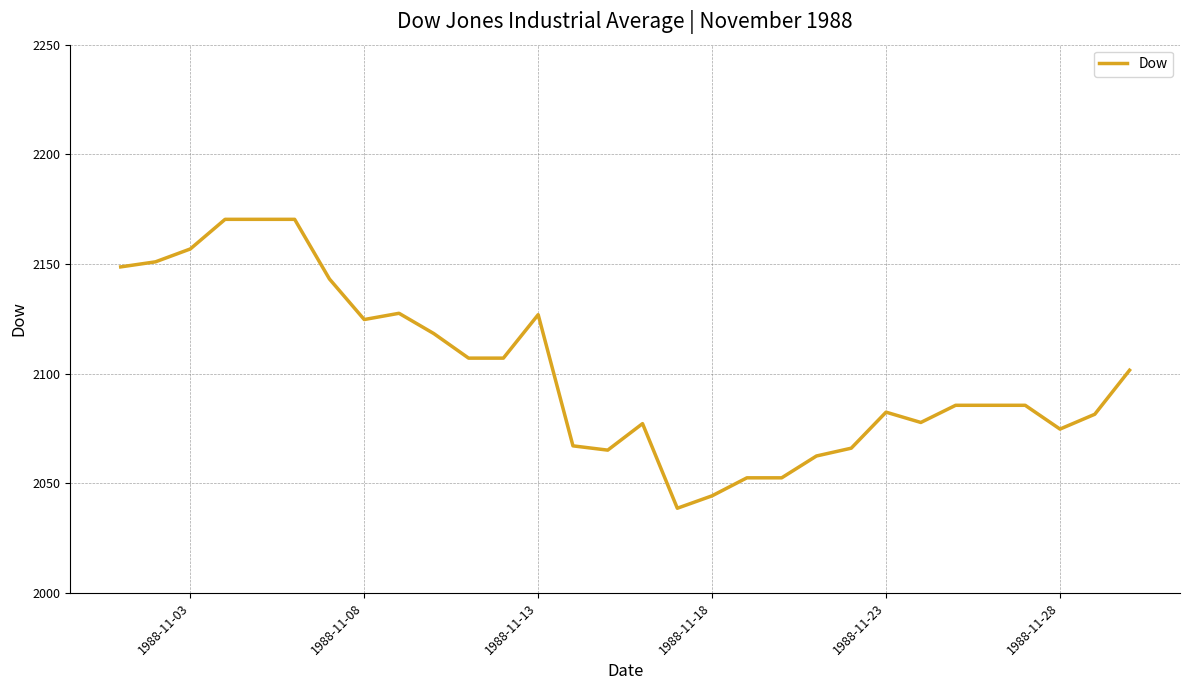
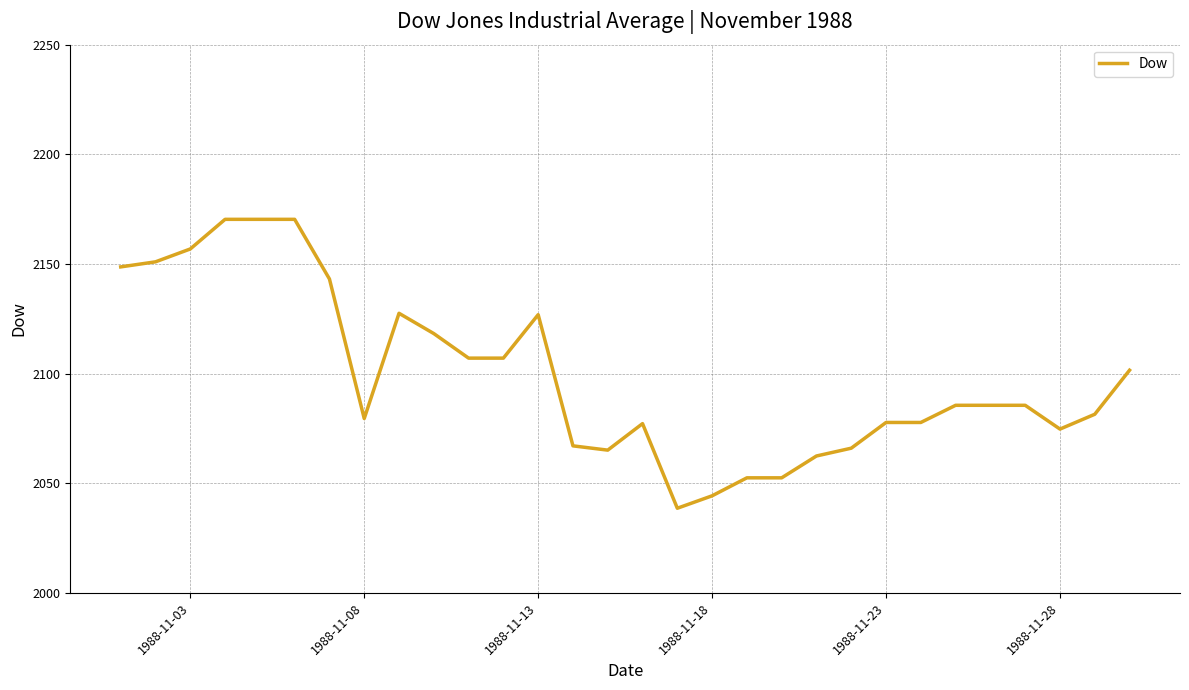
  {
    "1988-11-03": 2157,
-   "1988-11-08": 2125,
+   "1988-11-08": 2079,
    "1988-11-13": 2127,
    "1988-11-18": 2044,
-   "1988-11-23": 2082,
+   "1988-11-23": 2078,
    "1988-11-28": 2075
  }
